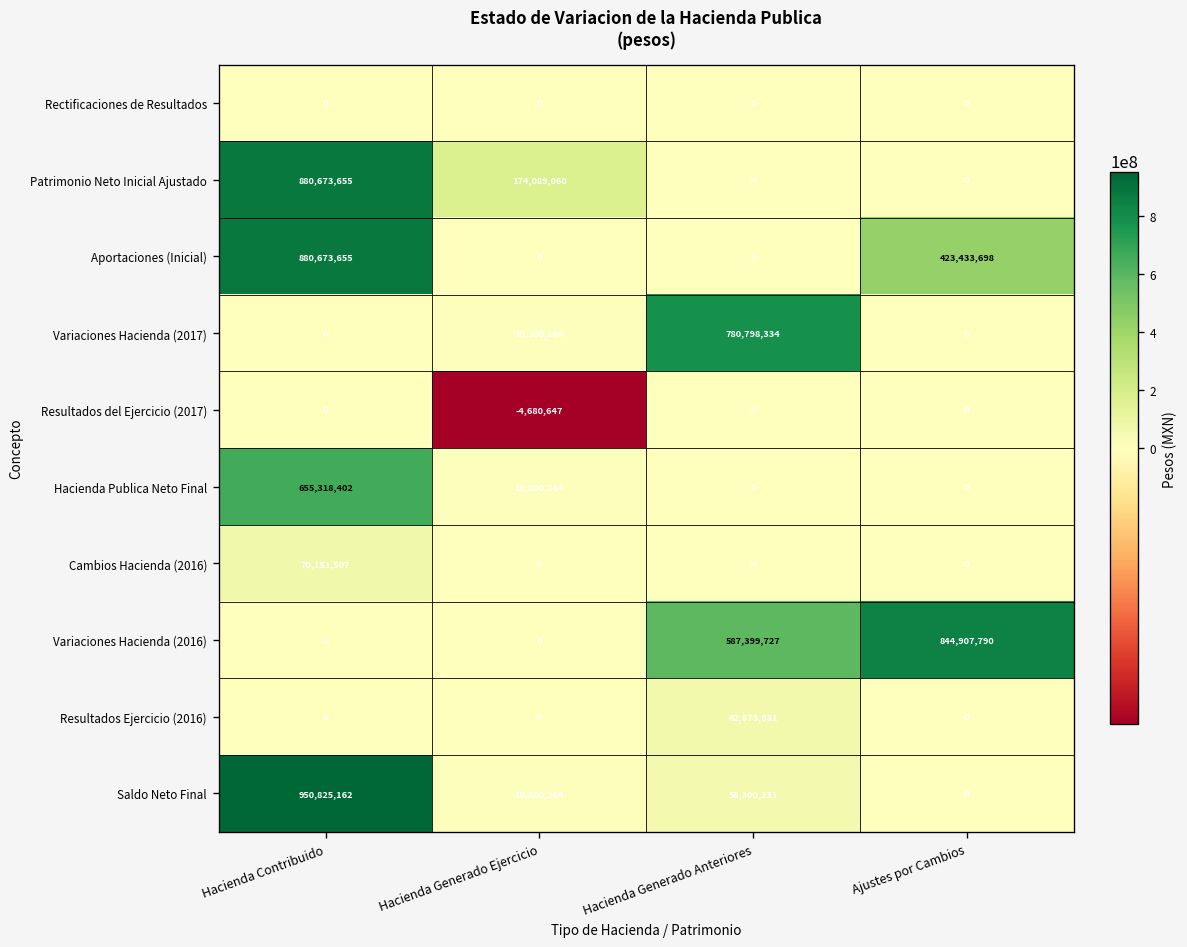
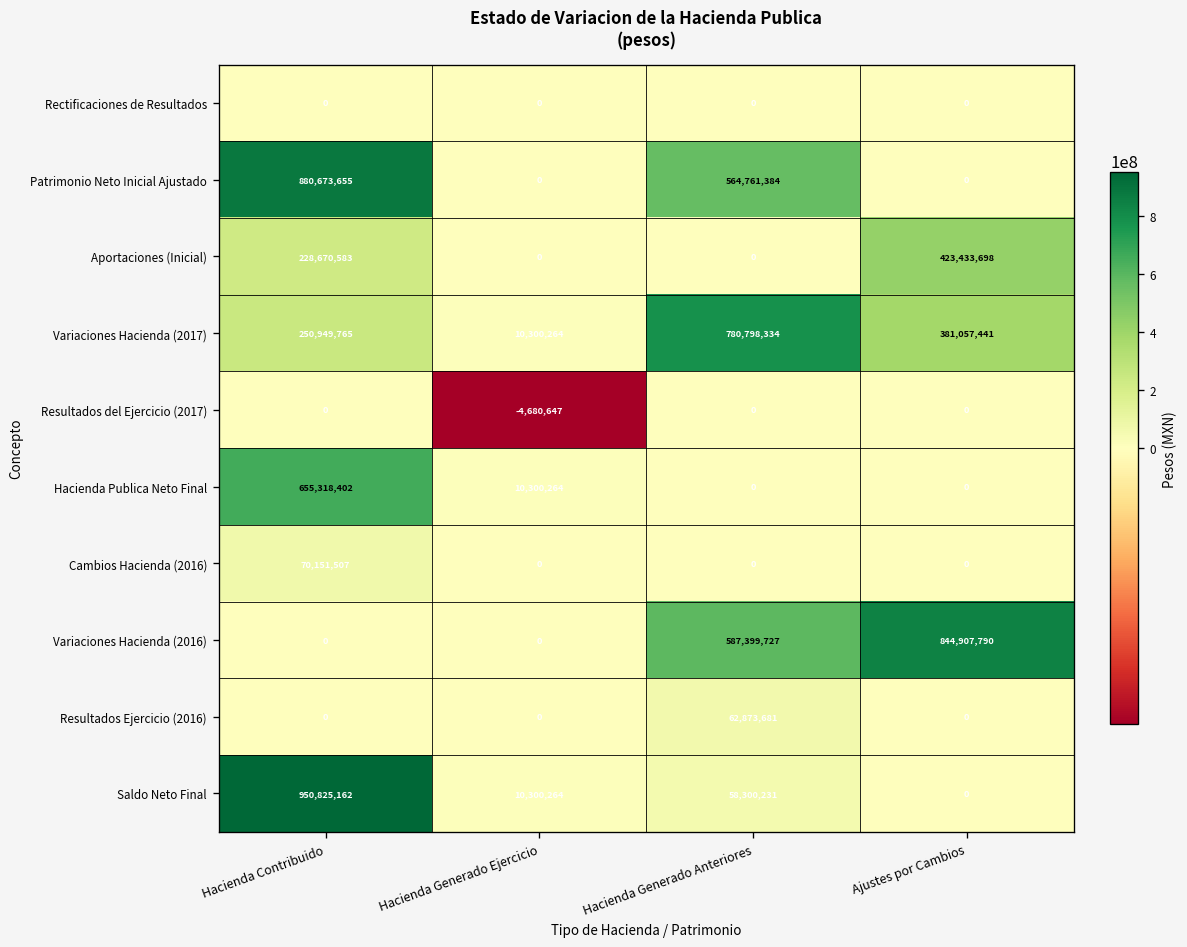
  {
    "Rectificaciones de Resultados": {
      "Hacienda Contribuido": "0",
      "Hacienda Generado Ejercicio": "0",
      "Hacienda Generado Anteriores": "0",
      "Ajustes por Cambios": "0"
    },
    "Patrimonio Neto Inicial Ajustado": {
      "Hacienda Contribuido": "880,673,655",
-     "Hacienda Generado Ejercicio": "174,089,060",
-     "Hacienda Generado Anteriores": "0",
+     "Hacienda Generado Ejercicio": "0",
+     "Hacienda Generado Anteriores": "564,761,384",
      "Ajustes por Cambios": "0"
    },
    "Aportaciones (Inicial)": {
-     "Hacienda Contribuido": "880,673,655",
+     "Hacienda Contribuido": "228,670,583",
      "Hacienda Generado Ejercicio": "0",
      "Hacienda Generado Anteriores": "0",
      "Ajustes por Cambios": "423,433,698"
    },
    "Variaciones Hacienda (2017)": {
-     "Hacienda Contribuido": "0",
+     "Hacienda Contribuido": "250,949,765",
      "Hacienda Generado Ejercicio": "10,300,264",
      "Hacienda Generado Anteriores": "780,798,334",
-     "Ajustes por Cambios": "0"
+     "Ajustes por Cambios": "381,057,441"
    },
    "Resultados del Ejercicio (2017)": {
      "Hacienda Contribuido": "0",
      "Hacienda Generado Ejercicio": "-4,680,647",
      "Hacienda Generado Anteriores": "0",
      "Ajustes por Cambios": "0"
    },
    "Hacienda Publica Neto Final": {
      "Hacienda Contribuido": "655,318,402",
      "Hacienda Generado Ejercicio": "10,300,264",
      "Hacienda Generado Anteriores": "0",
      "Ajustes por Cambios": "0"
    },
    "Cambios Hacienda (2016)": {
      "Hacienda Contribuido": "70,151,507",
      "Hacienda Generado Ejercicio": "0",
      "Hacienda Generado Anteriores": "0",
      "Ajustes por Cambios": "0"
    },
    "Variaciones Hacienda (2016)": {
      "Hacienda Contribuido": "0",
      "Hacienda Generado Ejercicio": "0",
      "Hacienda Generado Anteriores": "587,399,727",
      "Ajustes por Cambios": "844,907,790"
    },
    "Resultados Ejercicio (2016)": {
      "Hacienda Contribuido": "0",
      "Hacienda Generado Ejercicio": "0",
      "Hacienda Generado Anteriores": "62,873,681",
      "Ajustes por Cambios": "0"
    },
    "Saldo Neto Final": {
      "Hacienda Contribuido": "950,825,162",
      "Hacienda Generado Ejercicio": "10,300,264",
      "Hacienda Generado Anteriores": "58,300,231",
      "Ajustes por Cambios": "0"
    }
  }
